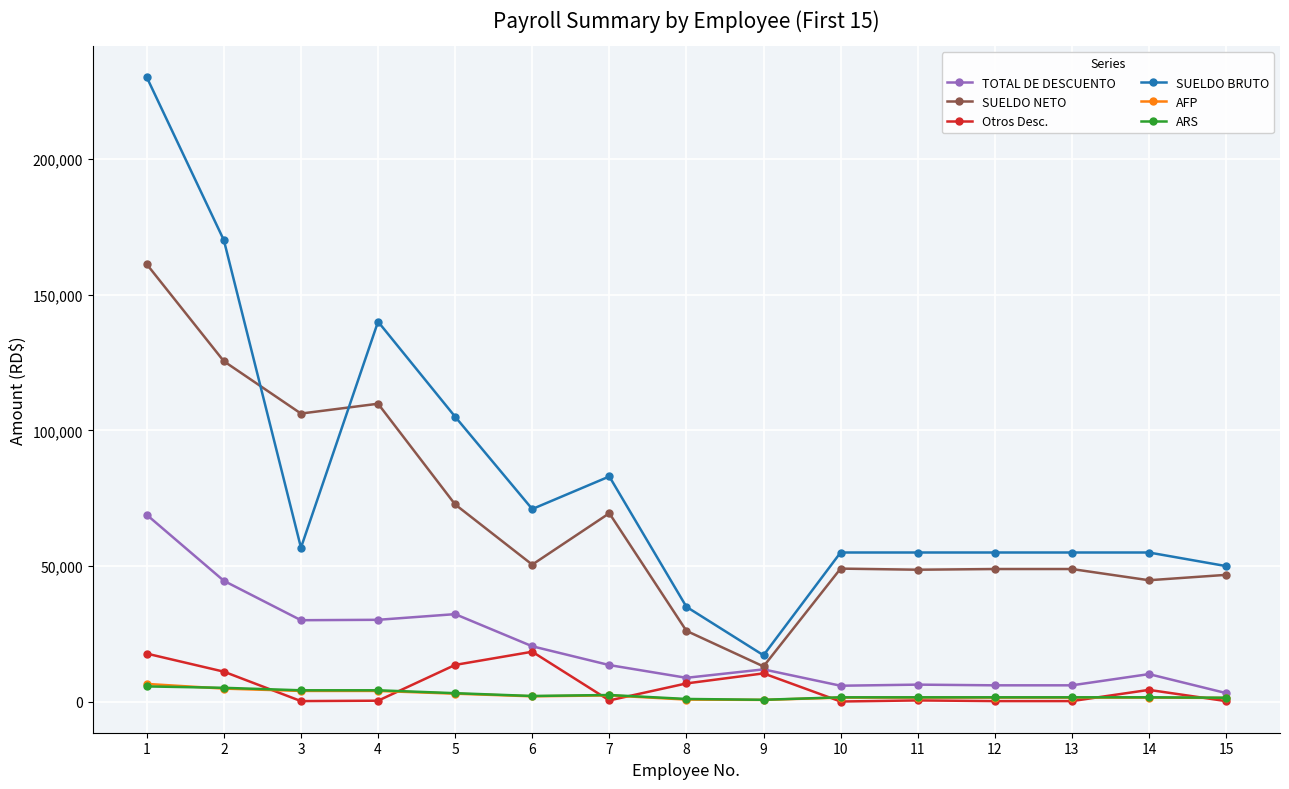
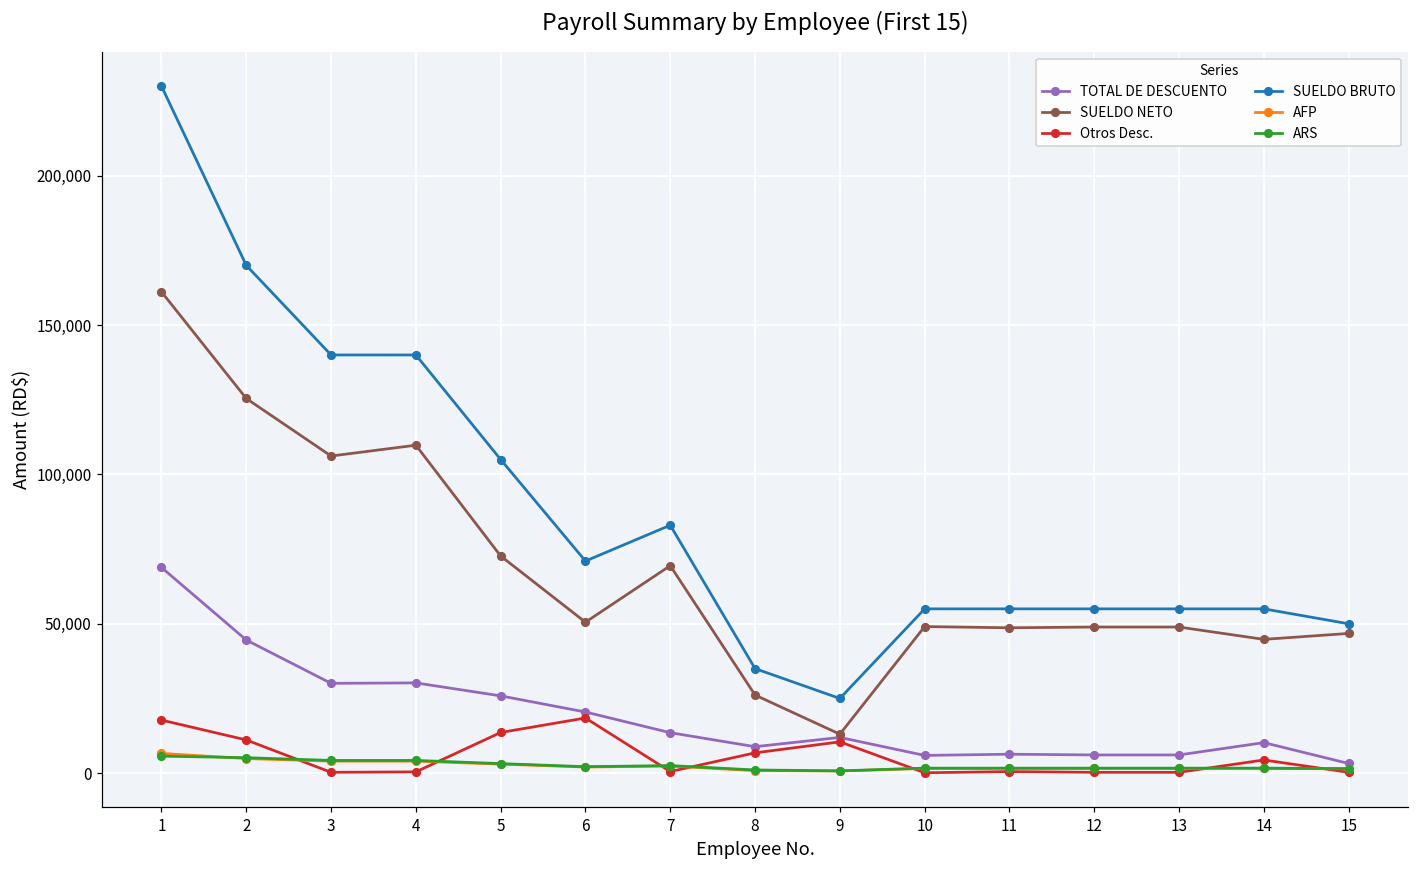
  {
    "TOTAL DE DESCUENTO": {
      "1": "69,000",
      "2": "45,000",
      "3": "30,000",
      "4": "30,000",
-     "5": "32,000",
+     "5": "26,000",
      "6": "20,000",
      "7": "14,000",
      "8": "9,000",
      "9": "12,000",
      "10": "6,000",
      "11": "6,000",
      "12": "6,000",
      "13": "6,000",
      "14": "10,000",
      "15": "3,000"
    },
    "SUELDO NETO": {
      "1": "161,000",
      "2": "125,000",
      "3": "106,000",
      "4": "110,000",
      "5": "73,000",
      "6": "51,000",
      "7": "69,000",
      "8": "26,000",
      "9": "13,000",
      "10": "49,000",
      "11": "49,000",
      "12": "49,000",
      "13": "49,000",
      "14": "45,000",
      "15": "47,000"
    },
    "Otros Desc.": {
      "1": "18,000",
      "2": "11,000",
      "3": "0",
      "4": "0",
      "5": "14,000",
      "6": "18,000",
      "7": "1,000",
      "8": "7,000",
      "9": "10,000",
      "10": "0",
      "11": "1,000",
      "12": "0",
      "13": "0",
      "14": "4,000",
      "15": "0"
    },
    "SUELDO BRUTO": {
      "1": "230,000",
      "2": "170,000",
-     "3": "57,000",
+     "3": "140,000",
      "4": "140,000",
      "5": "105,000",
      "6": "71,000",
      "7": "83,000",
      "8": "35,000",
-     "9": "17,000",
+     "9": "25,000",
      "10": "55,000",
      "11": "55,000",
      "12": "55,000",
      "13": "55,000",
      "14": "55,000",
      "15": "50,000"
    }
  }
